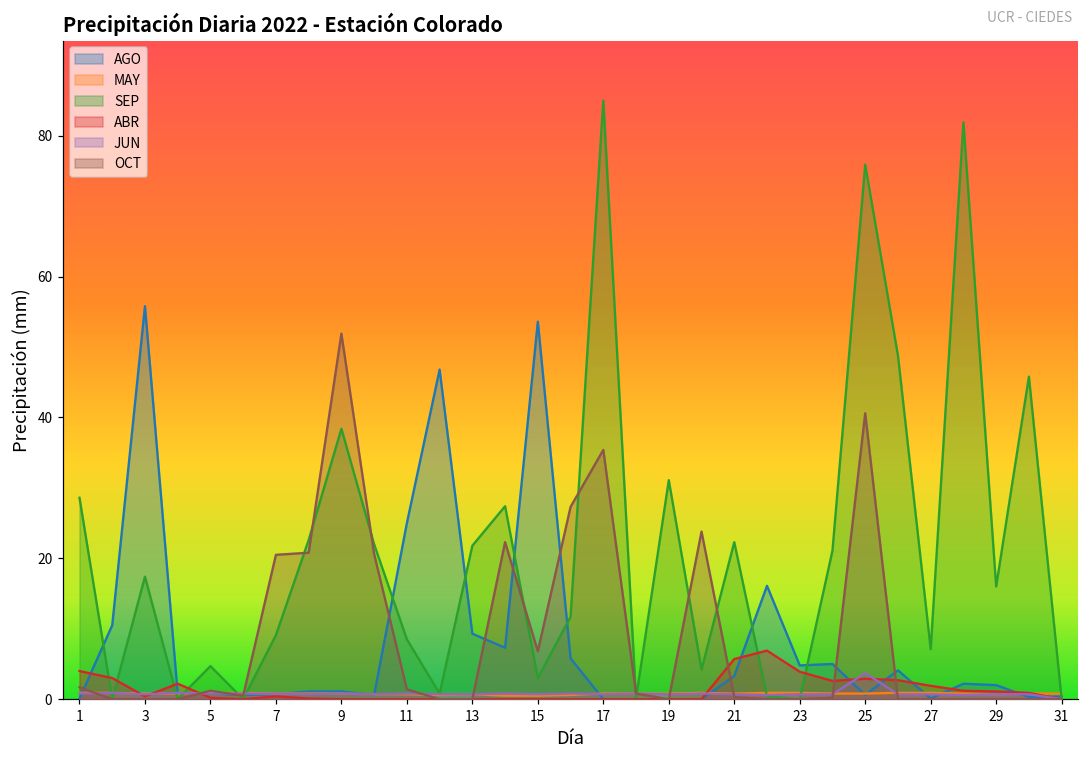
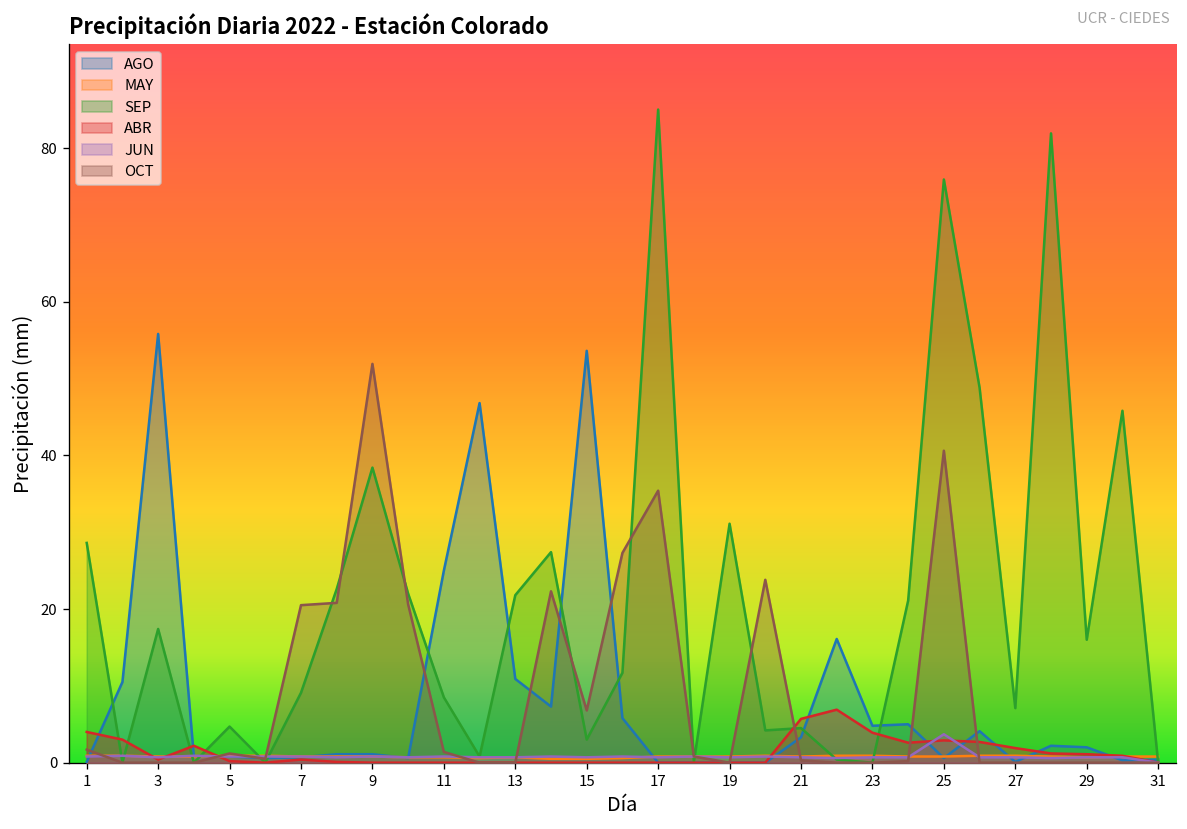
  {
    "AGO": {
      "1": 0,
      "3": 56,
      "11": 25,
-     "13": 9,
+     "13": 11,
      "15": 54,
      "21": 3,
      "23": 5,
      "29": 2
    },
    "SEP": {
      "1": 29,
      "3": 17,
      "5": 5,
      "7": 9,
      "9": 38,
      "11": 9,
      "13": 22,
      "15": 3,
      "17": 85,
      "19": 31,
-     "21": 22,
+     "21": 5,
      "25": 76,
      "27": 7,
      "29": 16
    },
    "JUN": {
      "25": 4
    }
  }
